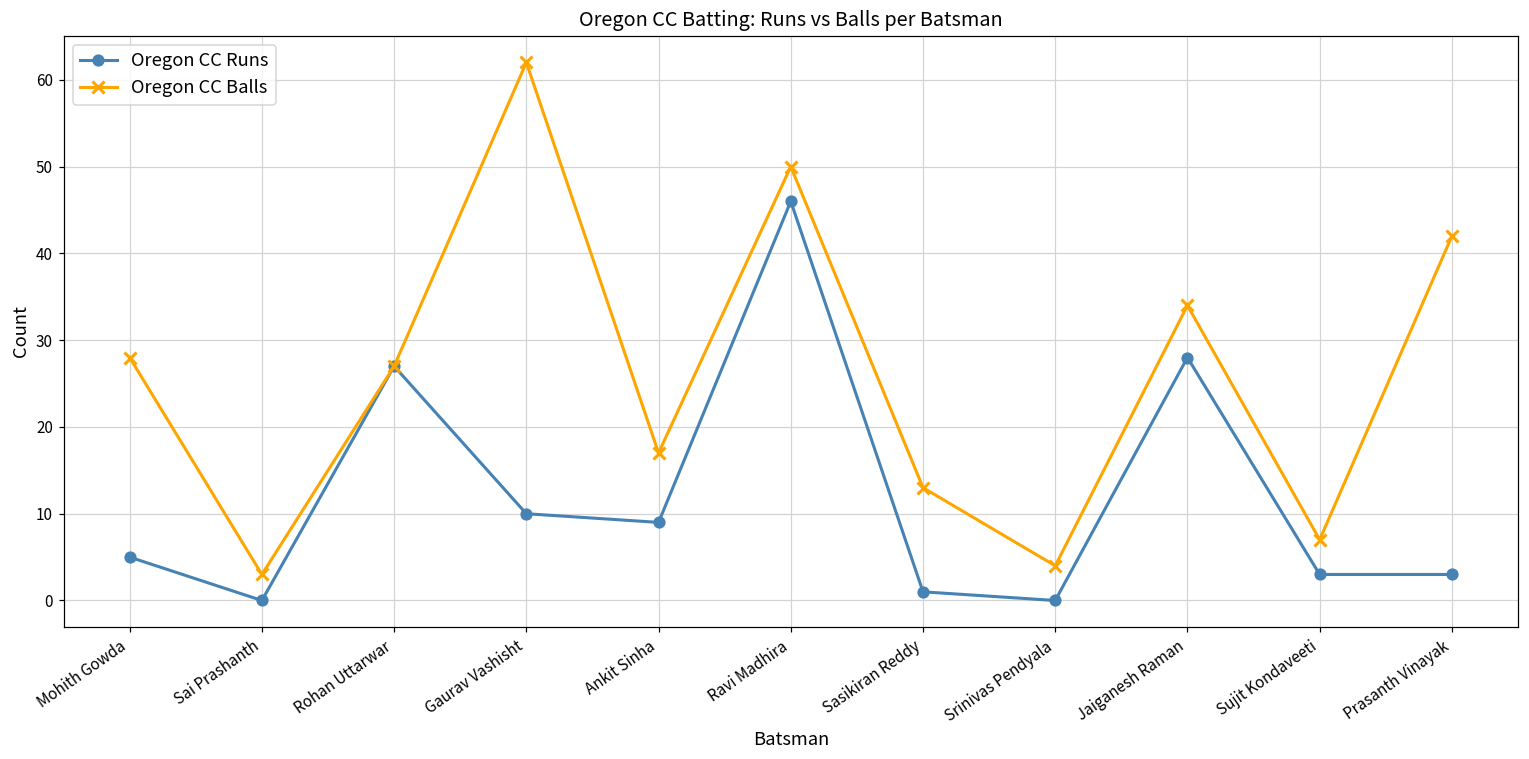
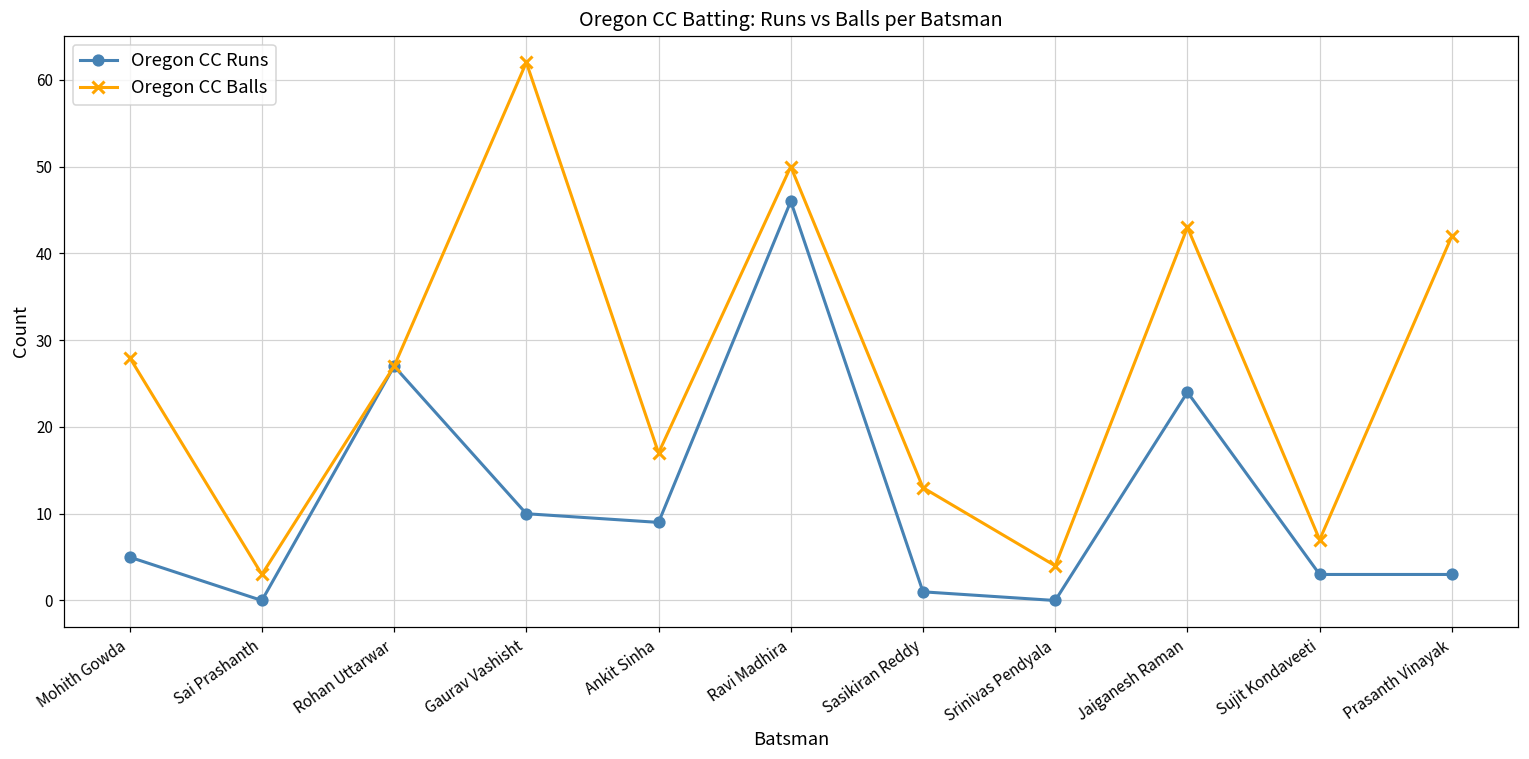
  {
    "Oregon CC Runs": {
      "Mohith Gowda": 5,
      "Sai Prashanth": 0,
      "Gaurav Vashisht": 10,
      "Ankit Sinha": 9,
      "Ravi Madhira": 46,
      "Sasikiran Reddy": 1,
      "Srinivas Pendyala": 0,
-     "Jaiganesh Raman": 28,
+     "Jaiganesh Raman": 24,
      "Sujit Kondaveeti": 3,
      "Prasanth Vinayak": 3
    },
    "Oregon CC Balls": {
      "Mohith Gowda": 28,
      "Sai Prashanth": 3,
      "Gaurav Vashisht": 62,
      "Ankit Sinha": 17,
      "Ravi Madhira": 50,
      "Sasikiran Reddy": 13,
      "Srinivas Pendyala": 4,
-     "Jaiganesh Raman": 34,
+     "Jaiganesh Raman": 43,
      "Sujit Kondaveeti": 7,
      "Prasanth Vinayak": 42
    }
  }
